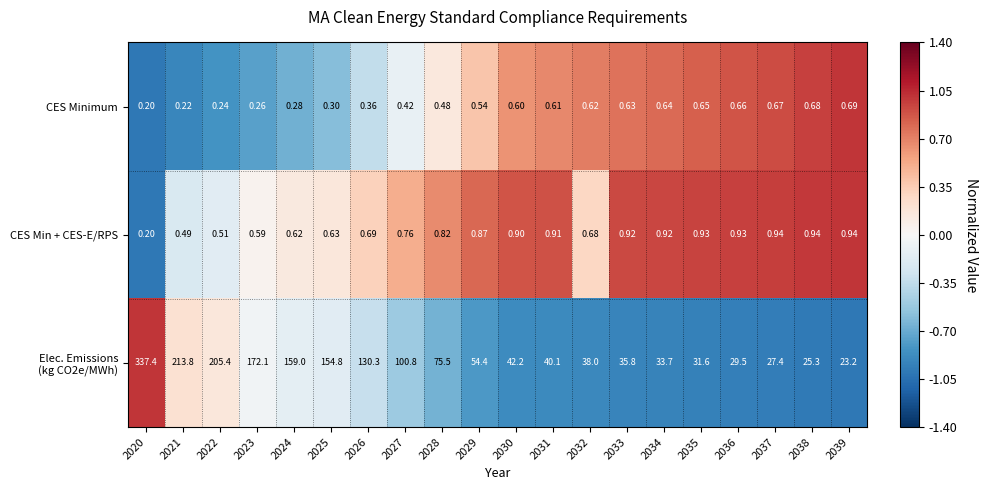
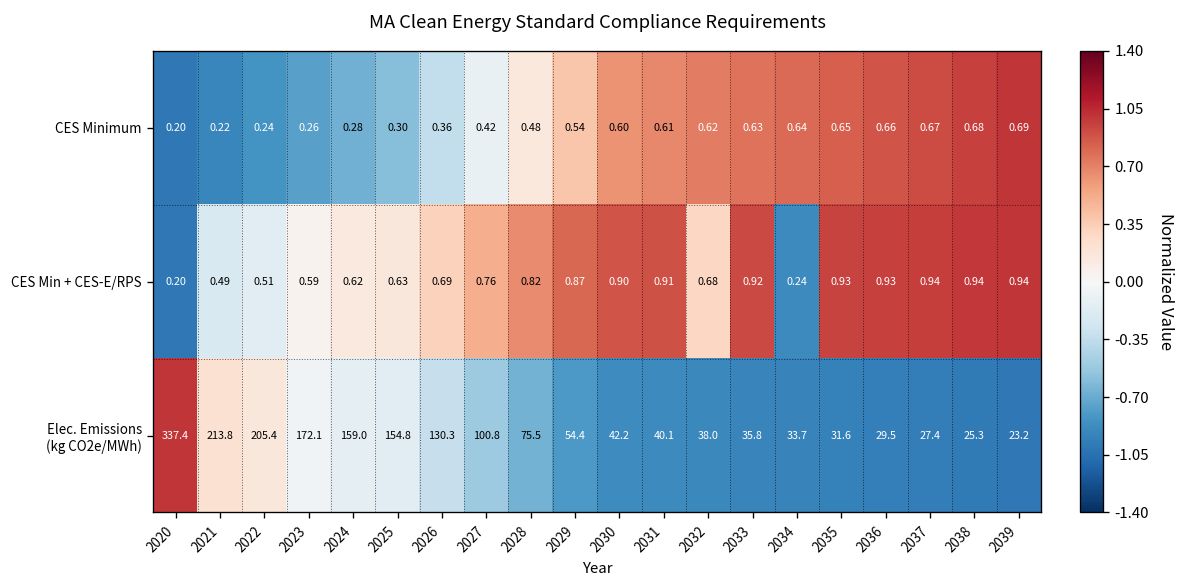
  {
    "CES Minimum": {
      "2020": 0.20,
      "2021": 0.22,
      "2022": 0.24,
      "2023": 0.26,
      "2024": 0.28,
      "2025": 0.30,
      "2026": 0.36,
      "2027": 0.42,
      "2028": 0.48,
      "2029": 0.54,
      "2030": 0.60,
      "2031": 0.61,
      "2032": 0.62,
      "2033": 0.63,
      "2034": 0.64,
      "2035": 0.65,
      "2036": 0.66,
      "2037": 0.67,
      "2038": 0.68,
      "2039": 0.69
    },
    "CES Min + CES-E/RPS": {
      "2020": 0.20,
      "2021": 0.49,
      "2022": 0.51,
      "2023": 0.59,
      "2024": 0.62,
      "2025": 0.63,
      "2026": 0.69,
      "2027": 0.76,
      "2028": 0.82,
      "2029": 0.87,
      "2030": 0.90,
      "2031": 0.91,
      "2032": 0.68,
      "2033": 0.92,
-     "2034": 0.92,
+     "2034": 0.24,
      "2035": 0.93,
      "2036": 0.93,
      "2037": 0.94,
      "2038": 0.94,
      "2039": 0.94
    },
    "Elec. Emissions (kg CO2e/MWh)": {
      "2020": 337.4,
      "2021": 213.8,
      "2022": 205.4,
      "2023": 172.1,
      "2024": 159.0,
      "2025": 154.8,
      "2026": 130.3,
      "2027": 100.8,
      "2028": 75.5,
      "2029": 54.4,
      "2030": 42.2,
      "2031": 40.1,
      "2032": 38.0,
      "2033": 35.8,
      "2034": 33.7,
      "2035": 31.6,
      "2036": 29.5,
      "2037": 27.4,
      "2038": 25.3,
      "2039": 23.2
    }
  }
